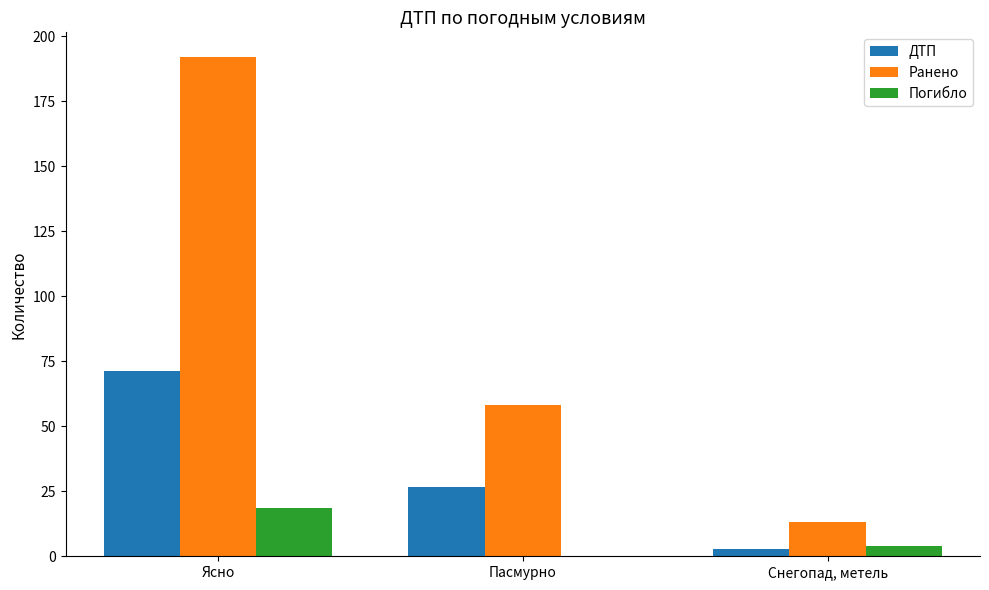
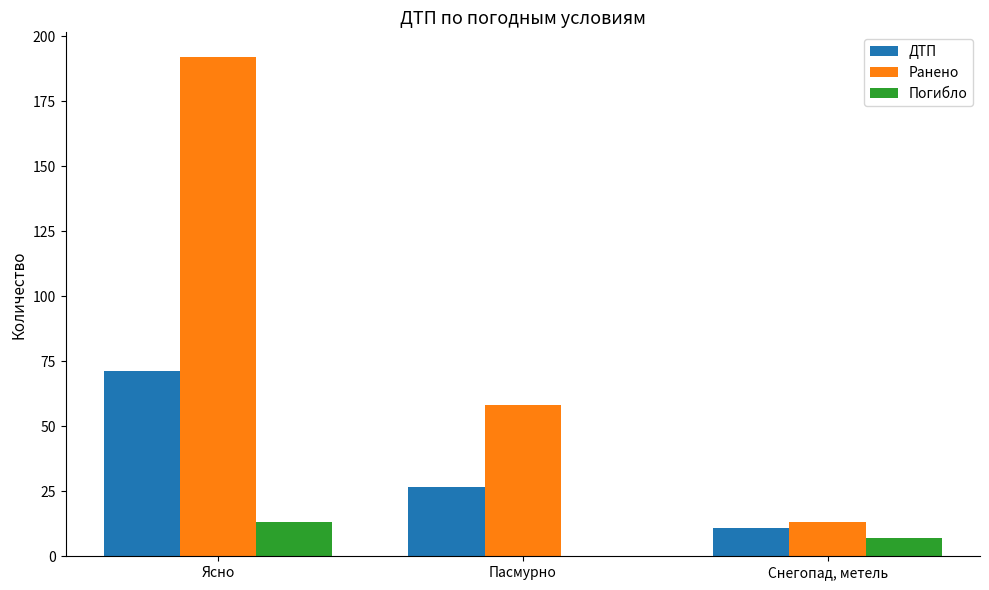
  {
    "ДТП": {
      "Ясно": 71,
      "Пасмурно": 27,
-     "Снегопад, метель": 3
+     "Снегопад, метель": 11
    },
    "Ранено": {
      "Ясно": 192,
      "Пасмурно": 58,
      "Снегопад, метель": 13
    },
    "Погибло": {
-     "Ясно": 19,
+     "Ясно": 13,
      "Пасмурно": 0,
-     "Снегопад, метель": 4
+     "Снегопад, метель": 7
    }
  }
